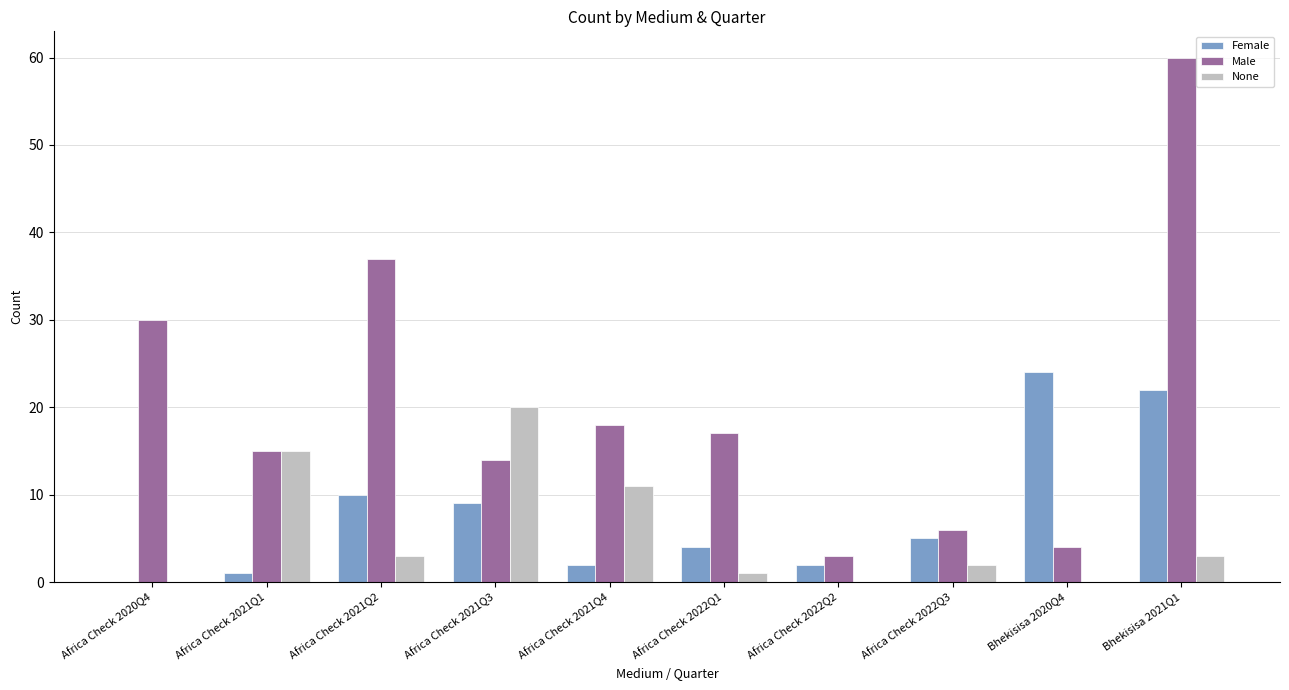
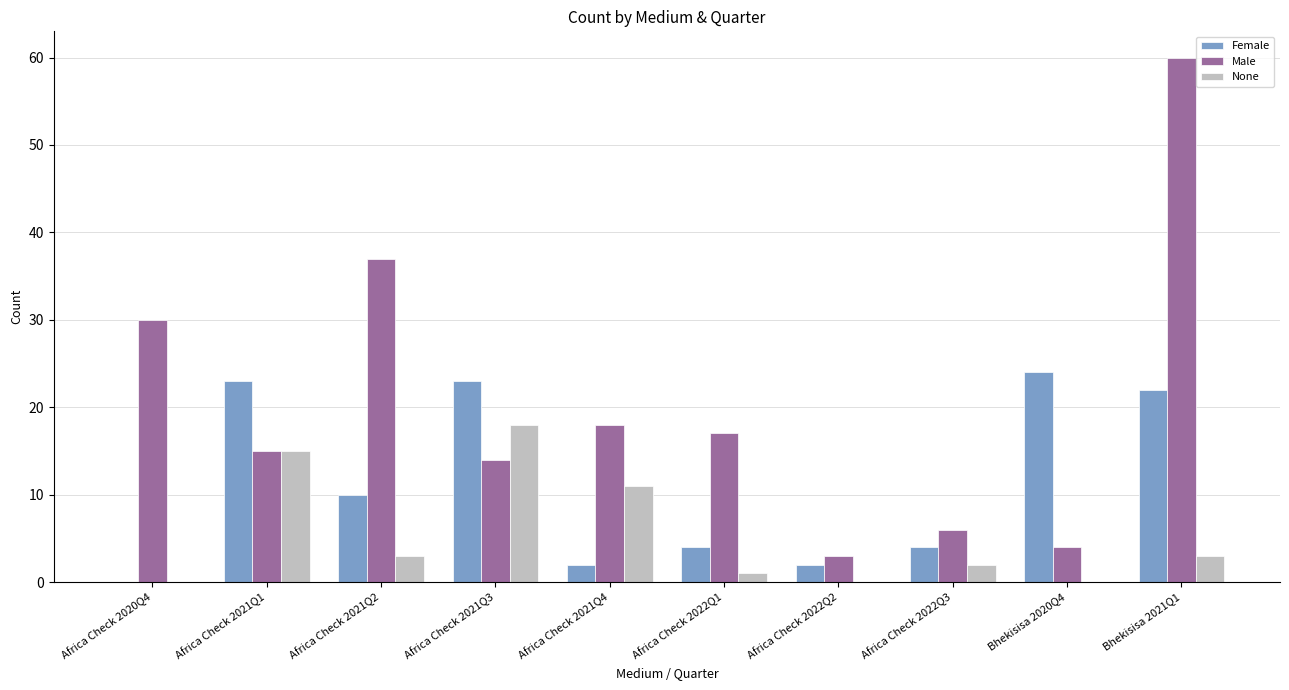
  {
    "Female": {
      "Africa Check 2020Q4": 0,
-     "Africa Check 2021Q1": 1,
+     "Africa Check 2021Q1": 23,
      "Africa Check 2021Q2": 10,
-     "Africa Check 2021Q3": 9,
+     "Africa Check 2021Q3": 23,
      "Africa Check 2021Q4": 2,
      "Africa Check 2022Q1": 4,
      "Africa Check 2022Q2": 2,
-     "Africa Check 2022Q3": 5,
+     "Africa Check 2022Q3": 4,
      "Bhekisisa 2020Q4": 24,
      "Bhekisisa 2021Q1": 22
    },
    "Male": {
      "Africa Check 2020Q4": 30,
      "Africa Check 2021Q1": 15,
      "Africa Check 2021Q2": 37,
      "Africa Check 2021Q3": 14,
      "Africa Check 2021Q4": 18,
      "Africa Check 2022Q1": 17,
      "Africa Check 2022Q2": 3,
      "Africa Check 2022Q3": 6,
      "Bhekisisa 2020Q4": 4,
      "Bhekisisa 2021Q1": 60
    },
    "None": {
      "Africa Check 2020Q4": 0,
      "Africa Check 2021Q1": 15,
      "Africa Check 2021Q2": 3,
-     "Africa Check 2021Q3": 20,
+     "Africa Check 2021Q3": 18,
      "Africa Check 2021Q4": 11,
      "Africa Check 2022Q1": 1,
      "Africa Check 2022Q2": 0,
      "Africa Check 2022Q3": 2,
      "Bhekisisa 2020Q4": 0,
      "Bhekisisa 2021Q1": 3
    }
  }
